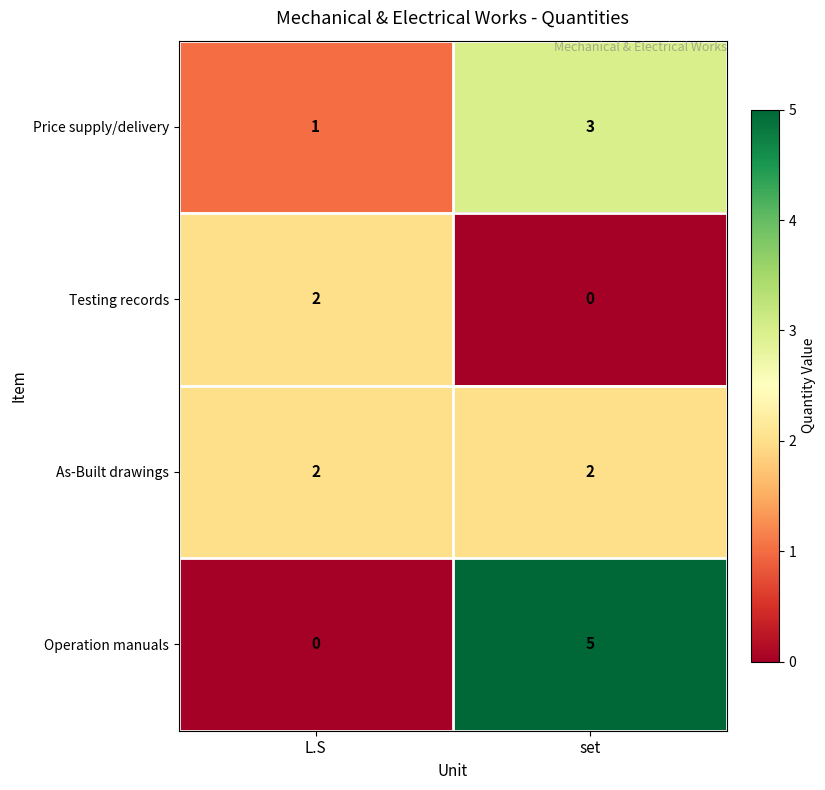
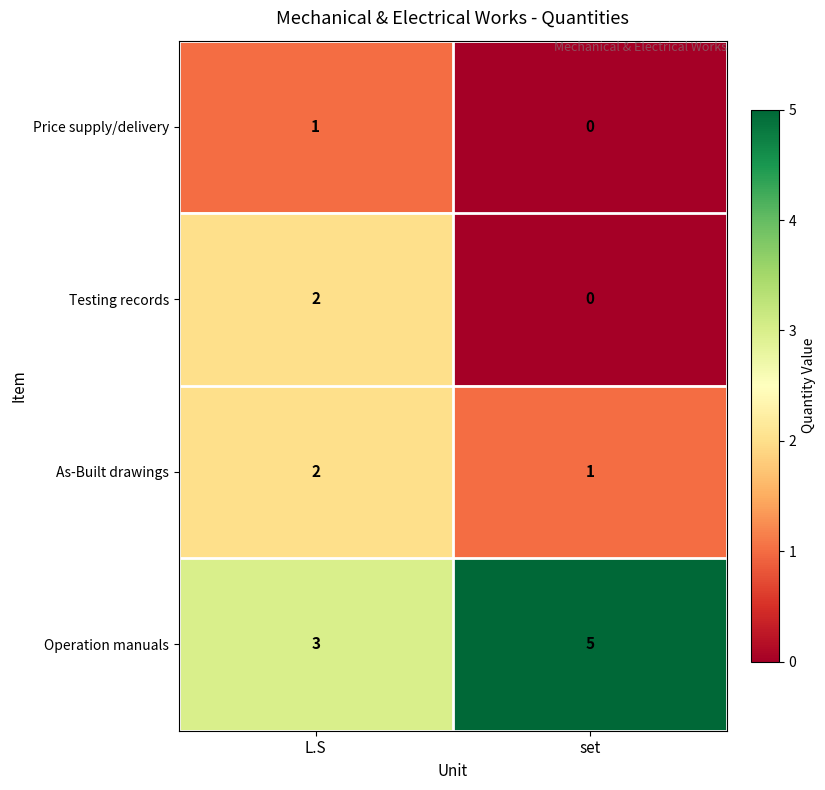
  {
    "Price supply/delivery": {
      "L.S": 1,
-     "set": 3
+     "set": 0
    },
    "Testing records": {
      "L.S": 2,
      "set": 0
    },
    "As-Built drawings": {
      "L.S": 2,
-     "set": 2
+     "set": 1
    },
    "Operation manuals": {
-     "L.S": 0,
+     "L.S": 3,
      "set": 5
    }
  }
